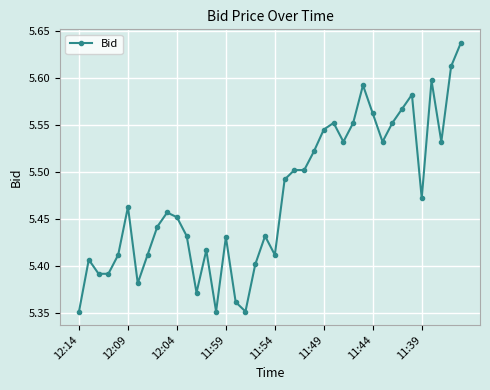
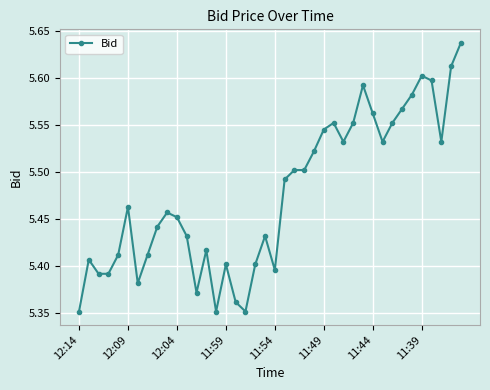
  {
    "12:14": 5.35,
    "12:09": 5.46,
    "12:04": 5.45,
-   "11:59": 5.43,
-   "11:54": 5.41,
+   "11:59": 5.40,
+   "11:54": 5.40,
    "11:49": 5.55,
    "11:44": 5.56,
-   "11:39": 5.47
+   "11:39": 5.60
  }
